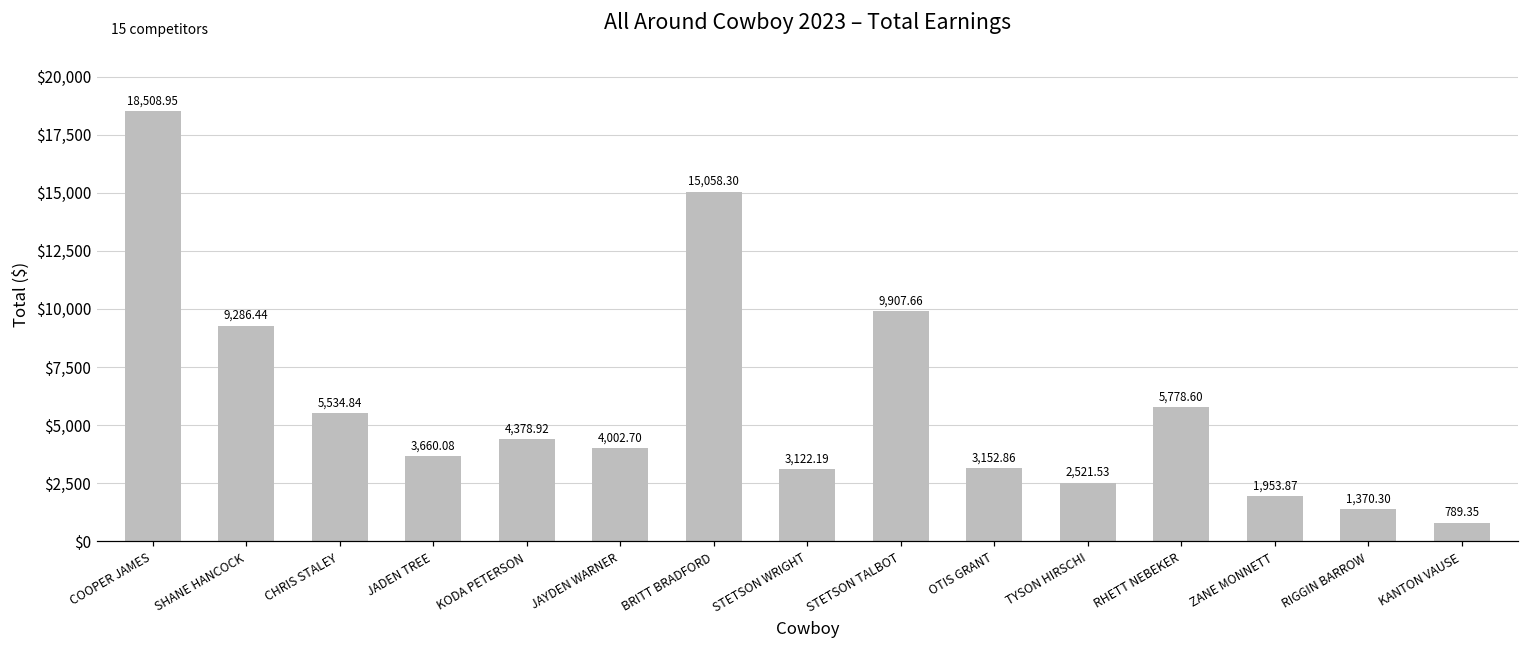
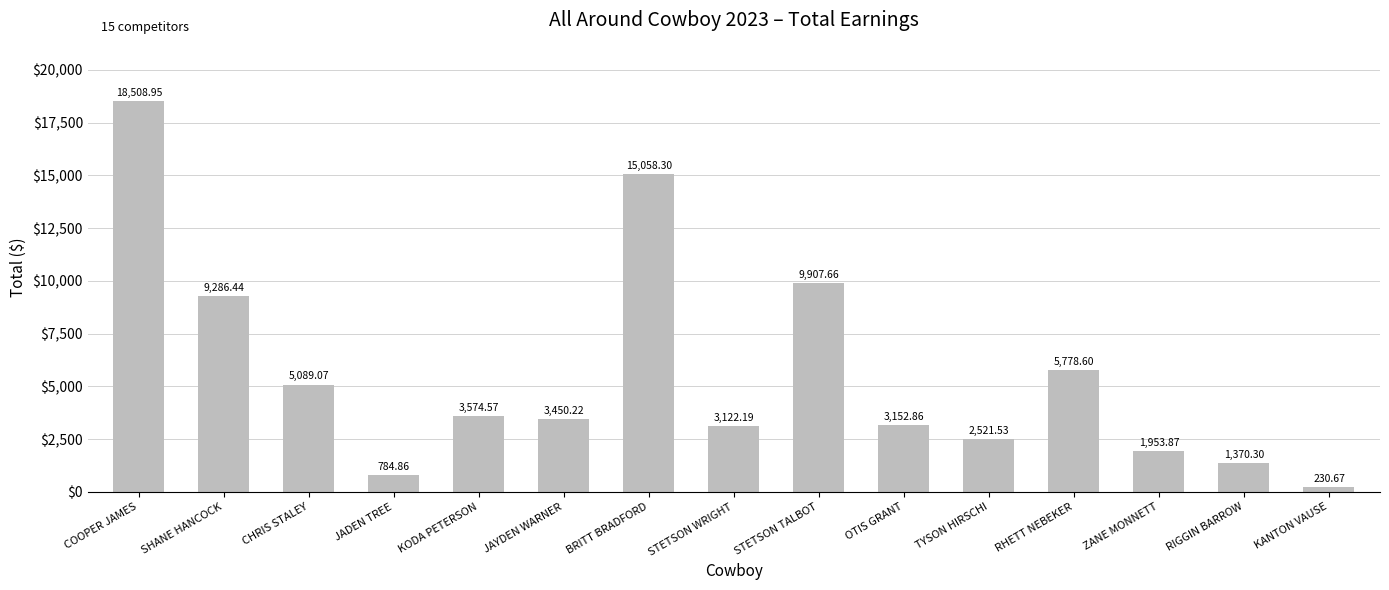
  {
    "COOPER JAMES": "18,508.95",
    "SHANE HANCOCK": "9,286.44",
-   "CHRIS STALEY": "5,534.84",
-   "JADEN TREE": "3,660.08",
-   "KODA PETERSON": "4,378.92",
-   "JAYDEN WARNER": "4,002.70",
+   "CHRIS STALEY": "5,089.07",
+   "JADEN TREE": "784.86",
+   "KODA PETERSON": "3,574.57",
+   "JAYDEN WARNER": "3,450.22",
    "BRITT BRADFORD": "15,058.30",
    "STETSON WRIGHT": "3,122.19",
    "STETSON TALBOT": "9,907.66",
    "OTIS GRANT": "3,152.86",
    "TYSON HIRSCHI": "2,521.53",
    "RHETT NEBEKER": "5,778.60",
    "ZANE MONNETT": "1,953.87",
    "RIGGIN BARROW": "1,370.30",
-   "KANTON VAUSE": "789.35"
+   "KANTON VAUSE": "230.67"
  }
